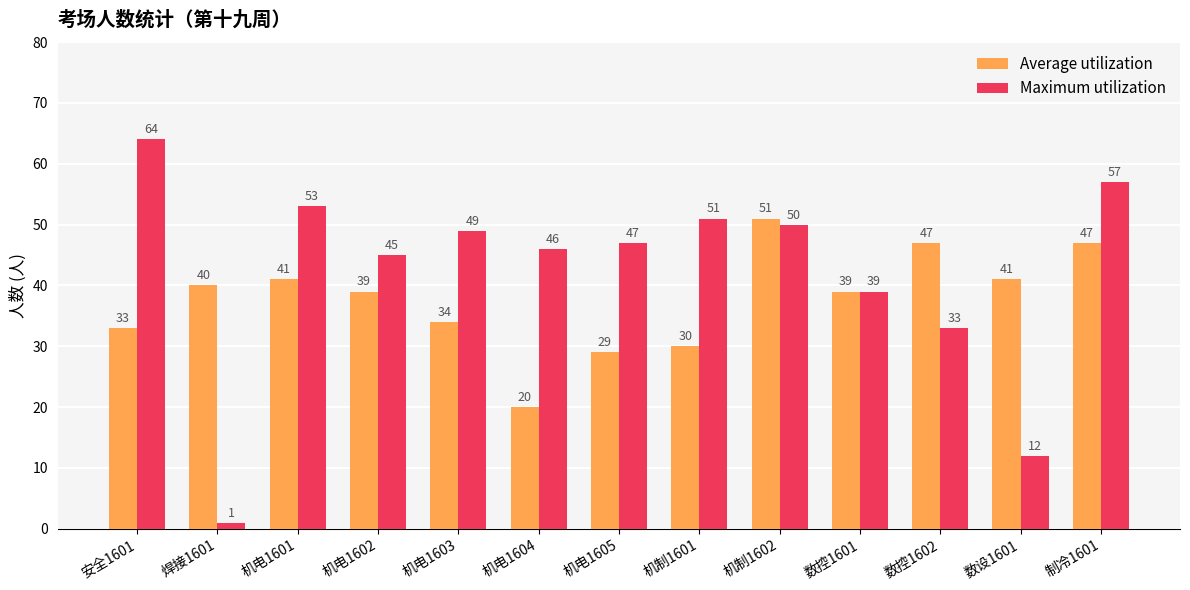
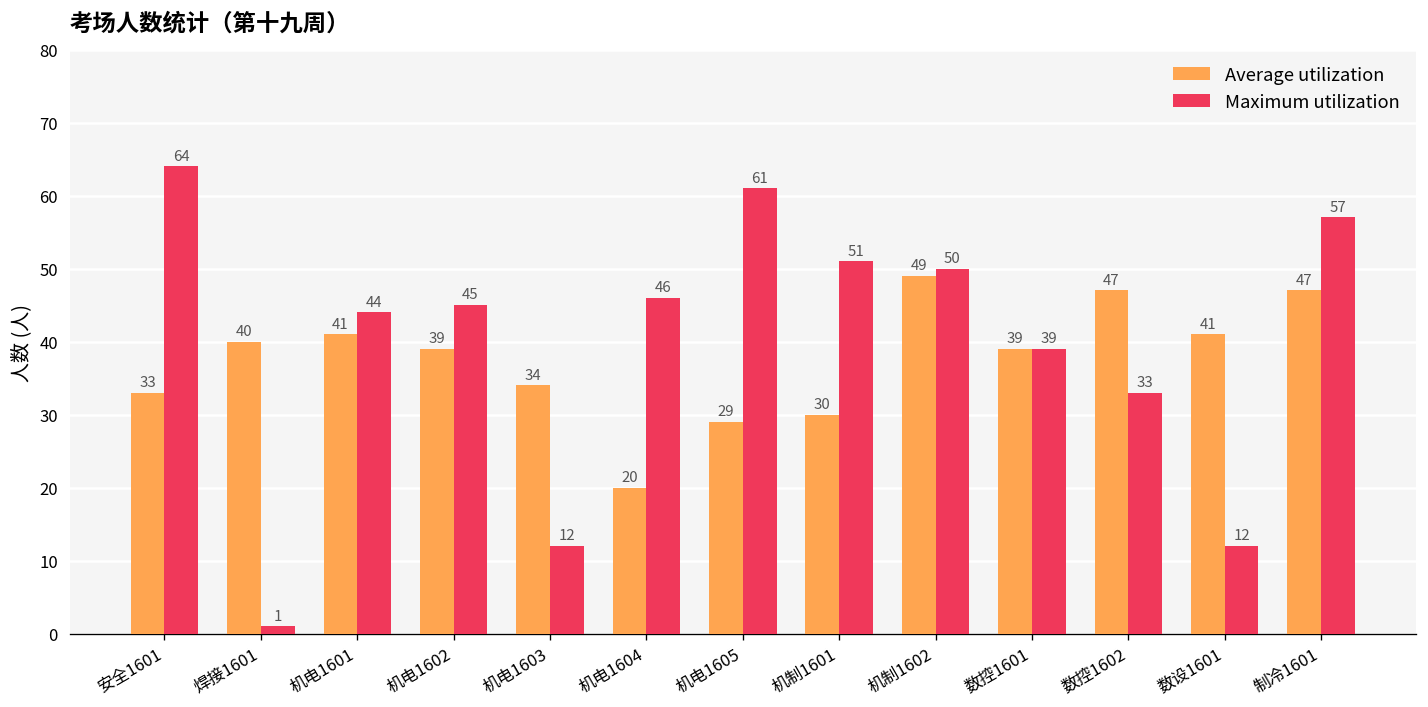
  {
    "Average utilization": {
      "安全1601": 33,
      "焊接1601": 40,
      "机电1601": 41,
      "机电1602": 39,
      "机电1603": 34,
      "机电1604": 20,
      "机电1605": 29,
      "机制1601": 30,
-     "机制1602": 51,
+     "机制1602": 49,
      "数控1601": 39,
      "数控1602": 47,
      "数设1601": 41,
      "制冷1601": 47
    },
    "Maximum utilization": {
      "安全1601": 64,
      "焊接1601": 1,
-     "机电1601": 53,
+     "机电1601": 44,
      "机电1602": 45,
-     "机电1603": 49,
+     "机电1603": 12,
      "机电1604": 46,
-     "机电1605": 47,
+     "机电1605": 61,
      "机制1601": 51,
      "机制1602": 50,
      "数控1601": 39,
      "数控1602": 33,
      "数设1601": 12,
      "制冷1601": 57
    }
  }
